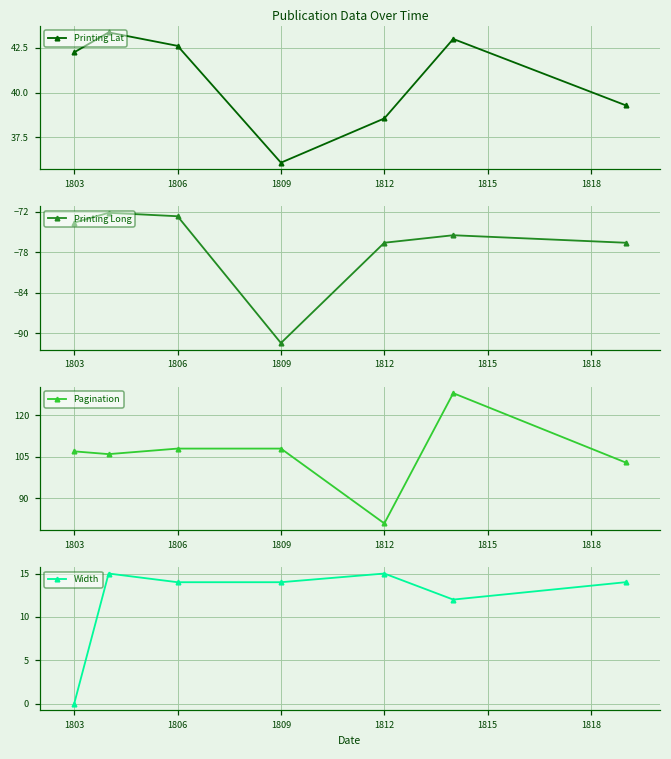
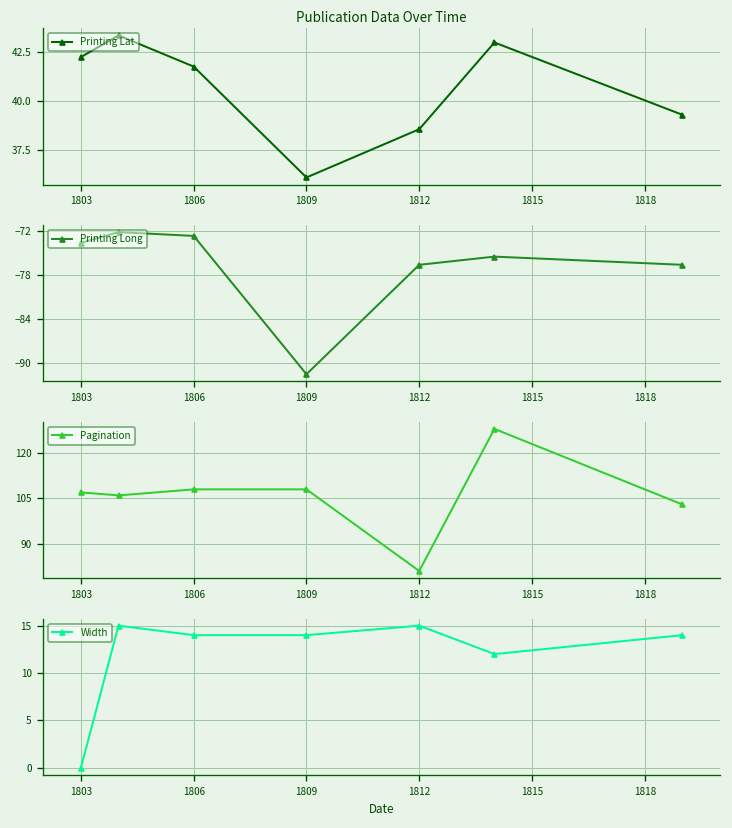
  {
    "Publication Data Over Time": {
      "1803": 42.3,
-     "1806": 42.6,
+     "1806": 41.8,
      "1809": 36.1,
      "1812": 38.6
    }
  }
